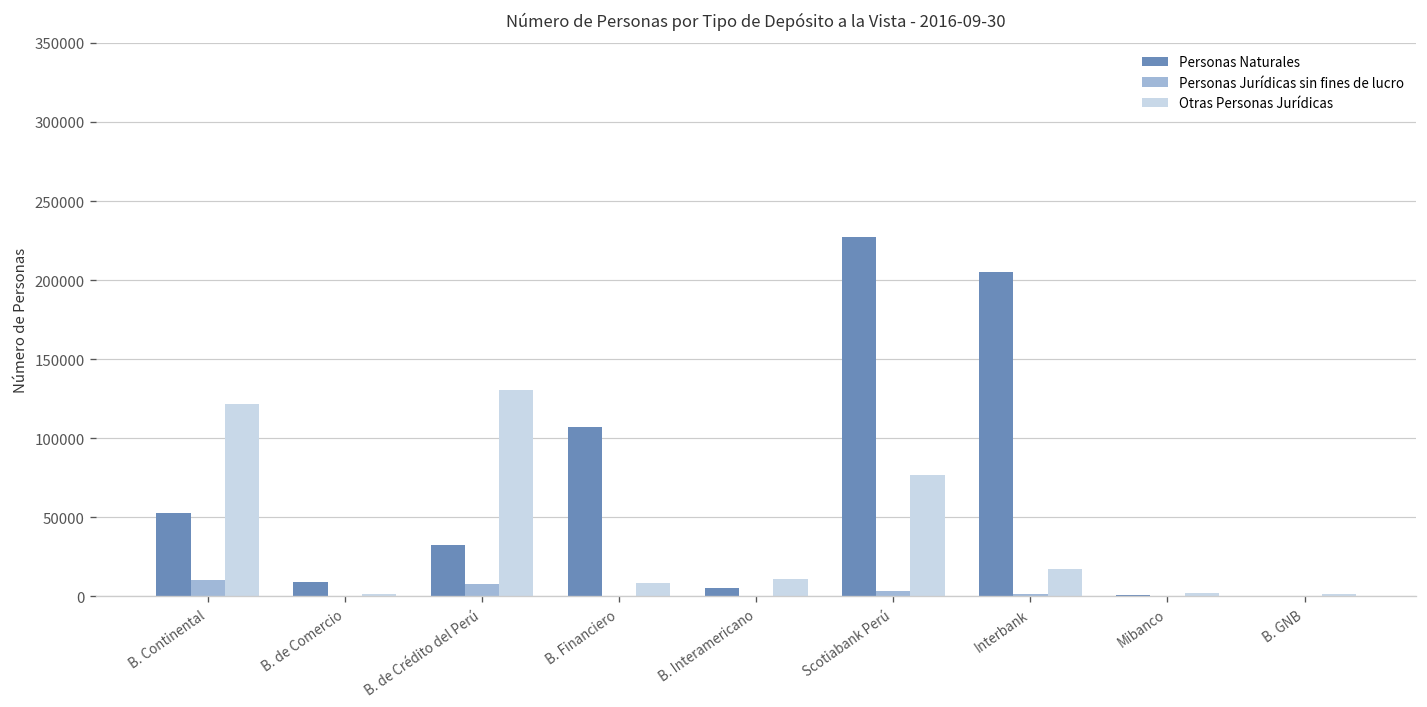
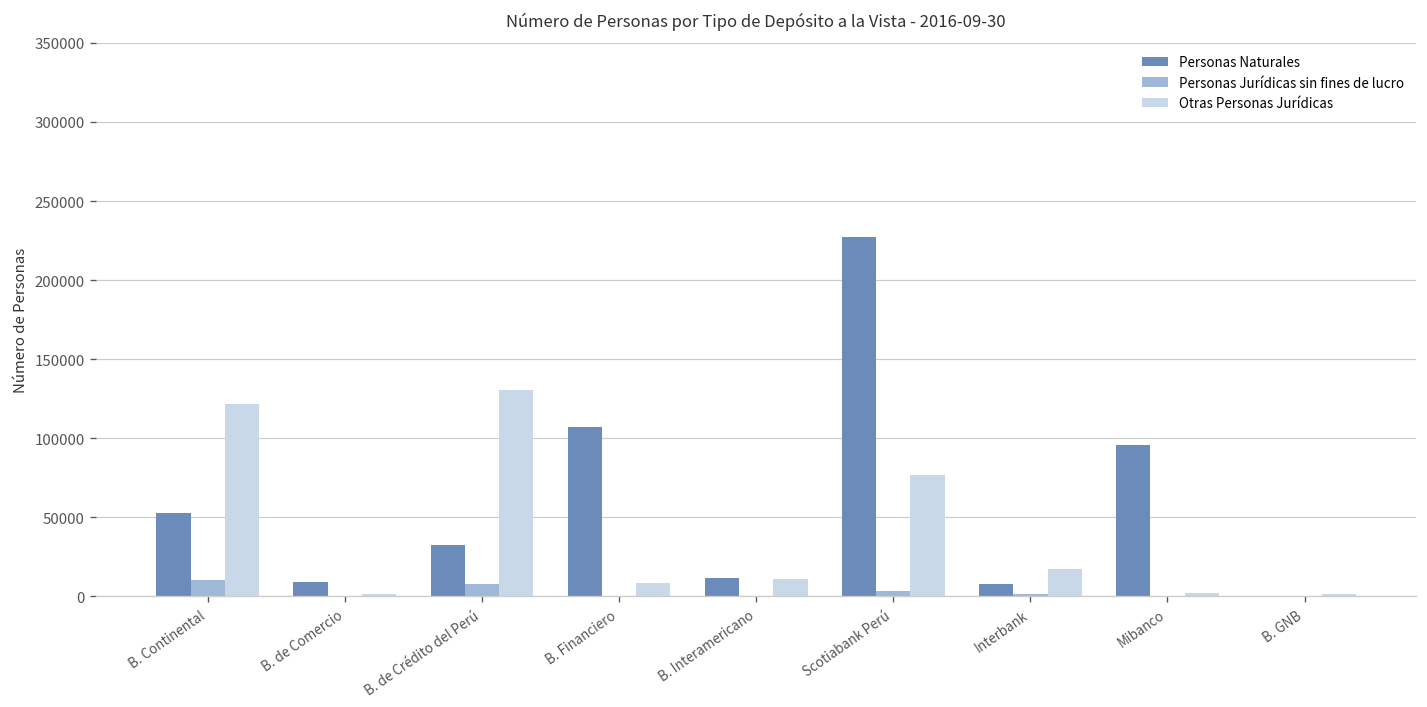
  {
    "Personas Naturales": {
      "B. Continental": 53000,
      "B. de Comercio": 9000,
      "B. de Crédito del Perú": 32000,
      "B. Financiero": 107000,
-     "B. Interamericano": 5000,
+     "B. Interamericano": 12000,
      "Scotiabank Perú": 227000,
-     "Interbank": 205000,
-     "Mibanco": 1000
+     "Interbank": 7000,
+     "Mibanco": 96000
    }
  }
